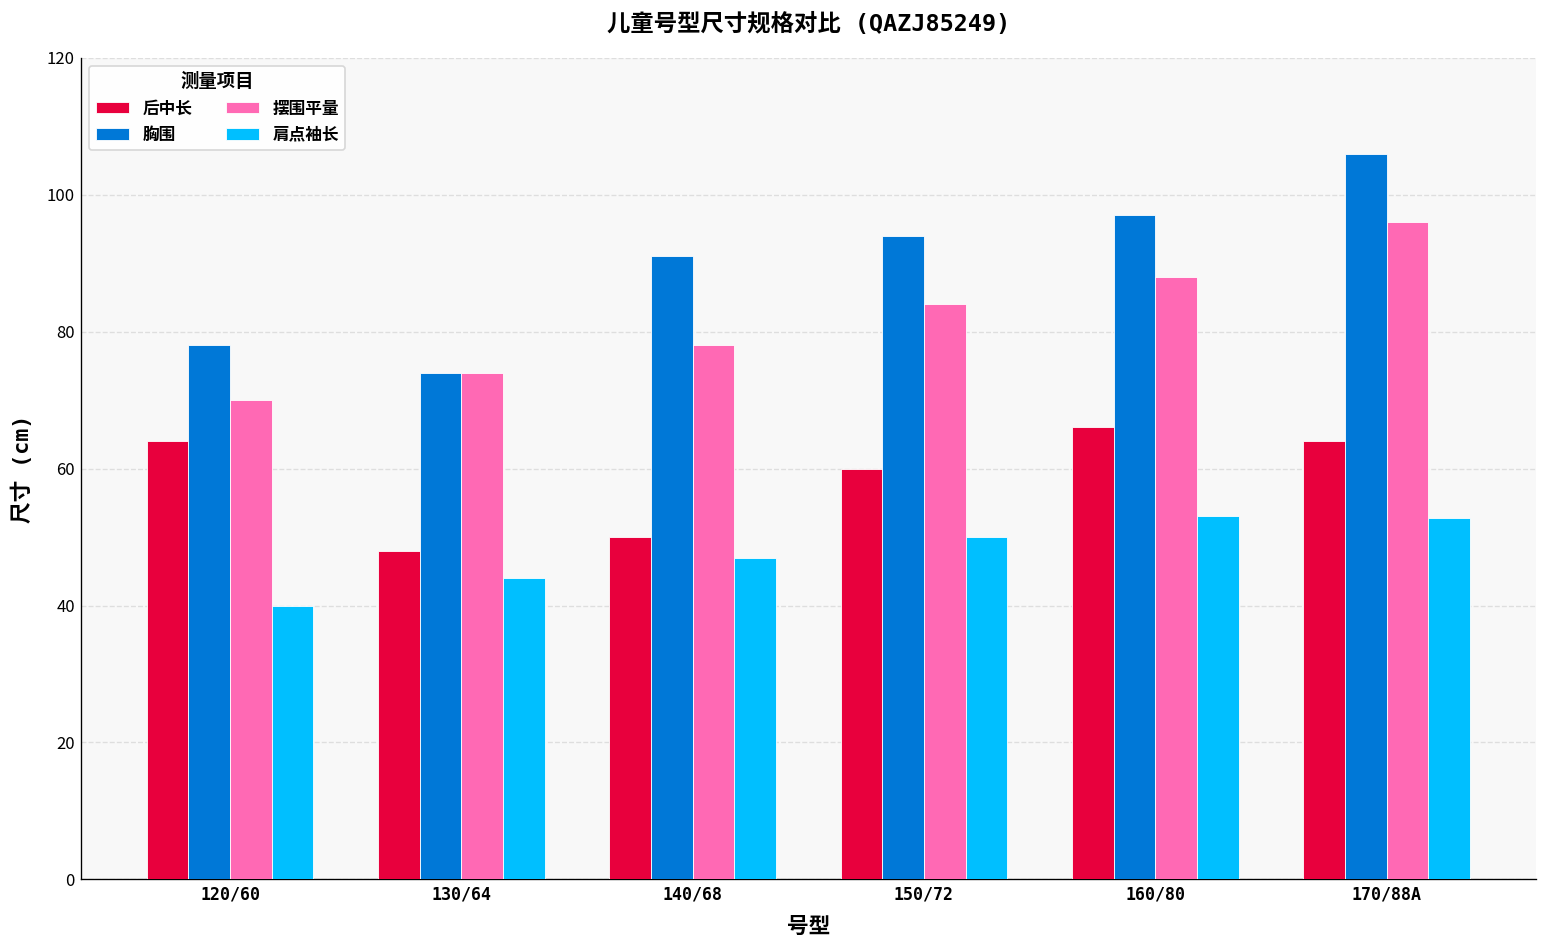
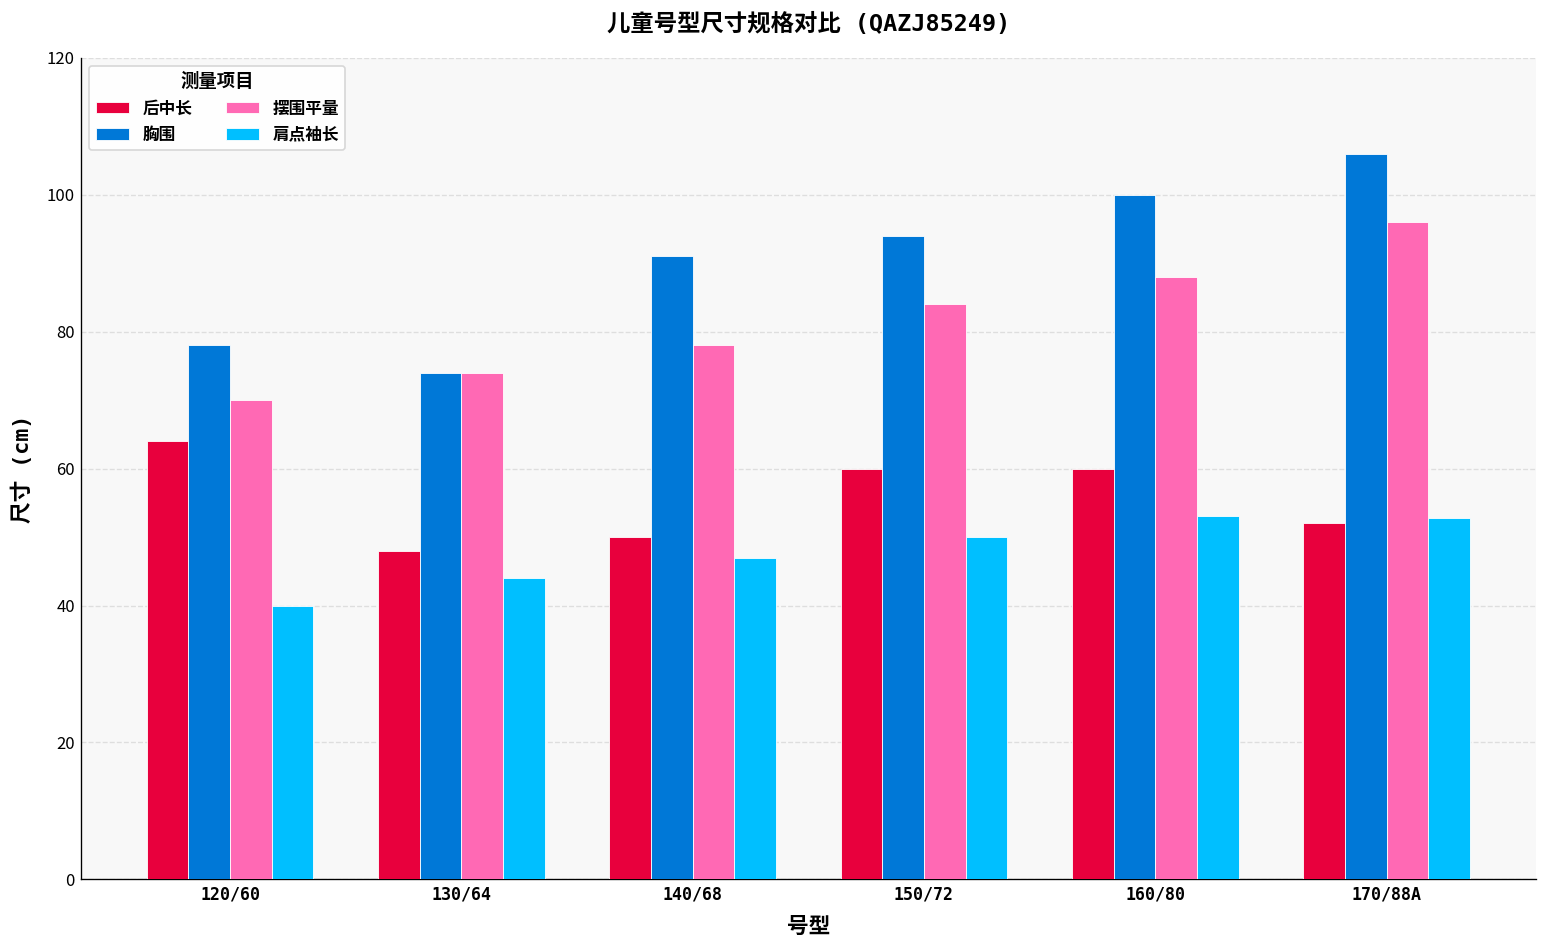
  {
    "后中长": {
      "120/60": 64,
      "130/64": 48,
      "140/68": 50,
      "150/72": 60,
-     "160/80": 66,
-     "170/88A": 64
+     "160/80": 60,
+     "170/88A": 52
    },
    "胸围": {
      "120/60": 78,
      "130/64": 74,
      "140/68": 91,
      "150/72": 94,
-     "160/80": 97,
+     "160/80": 100,
      "170/88A": 106
    },
    "摆围平量": {
      "120/60": 70,
      "130/64": 74,
      "140/68": 78,
      "150/72": 84,
      "160/80": 88,
      "170/88A": 96
    },
    "肩点袖长": {
      "120/60": 40,
      "130/64": 44,
      "140/68": 47,
      "150/72": 50,
      "160/80": 53,
      "170/88A": 53
    }
  }
